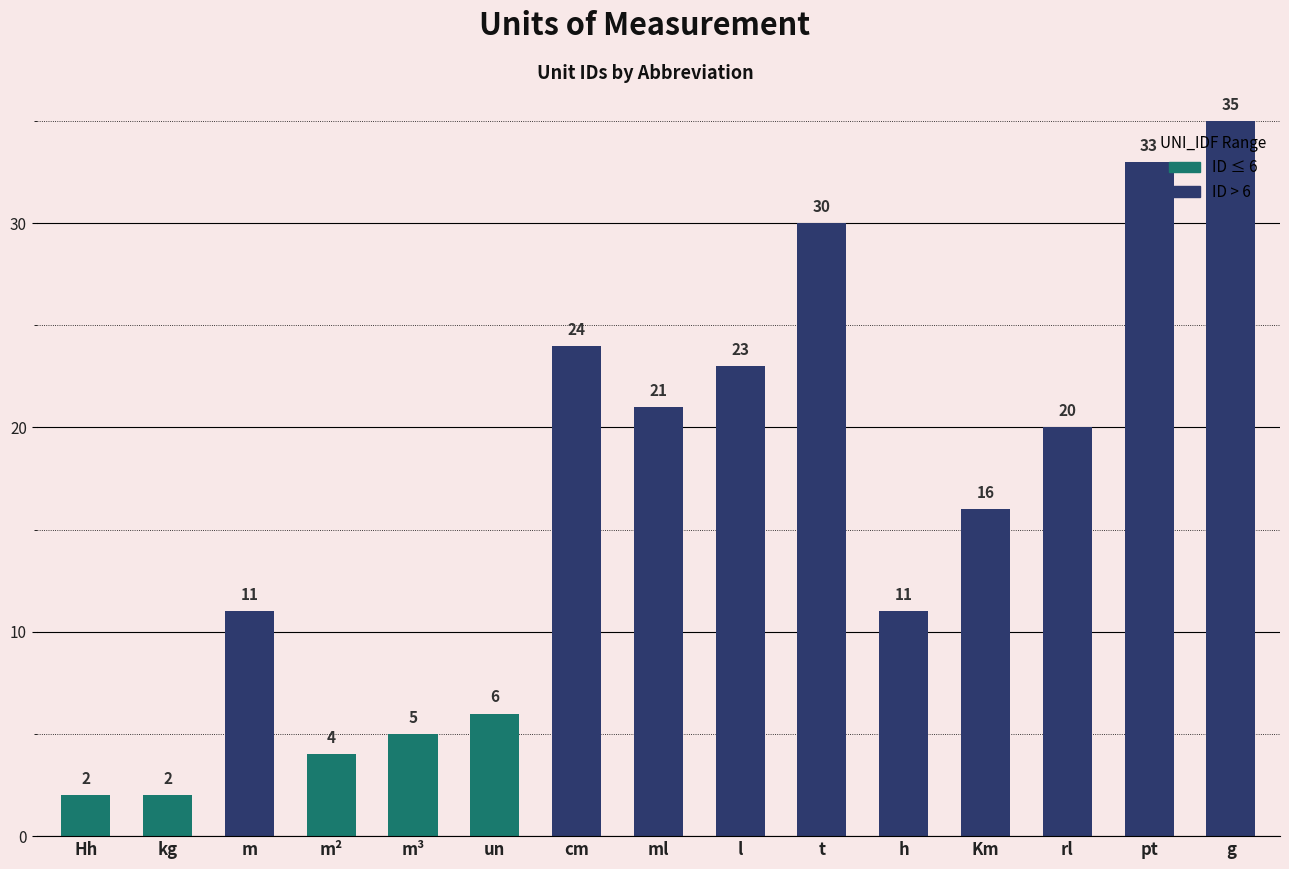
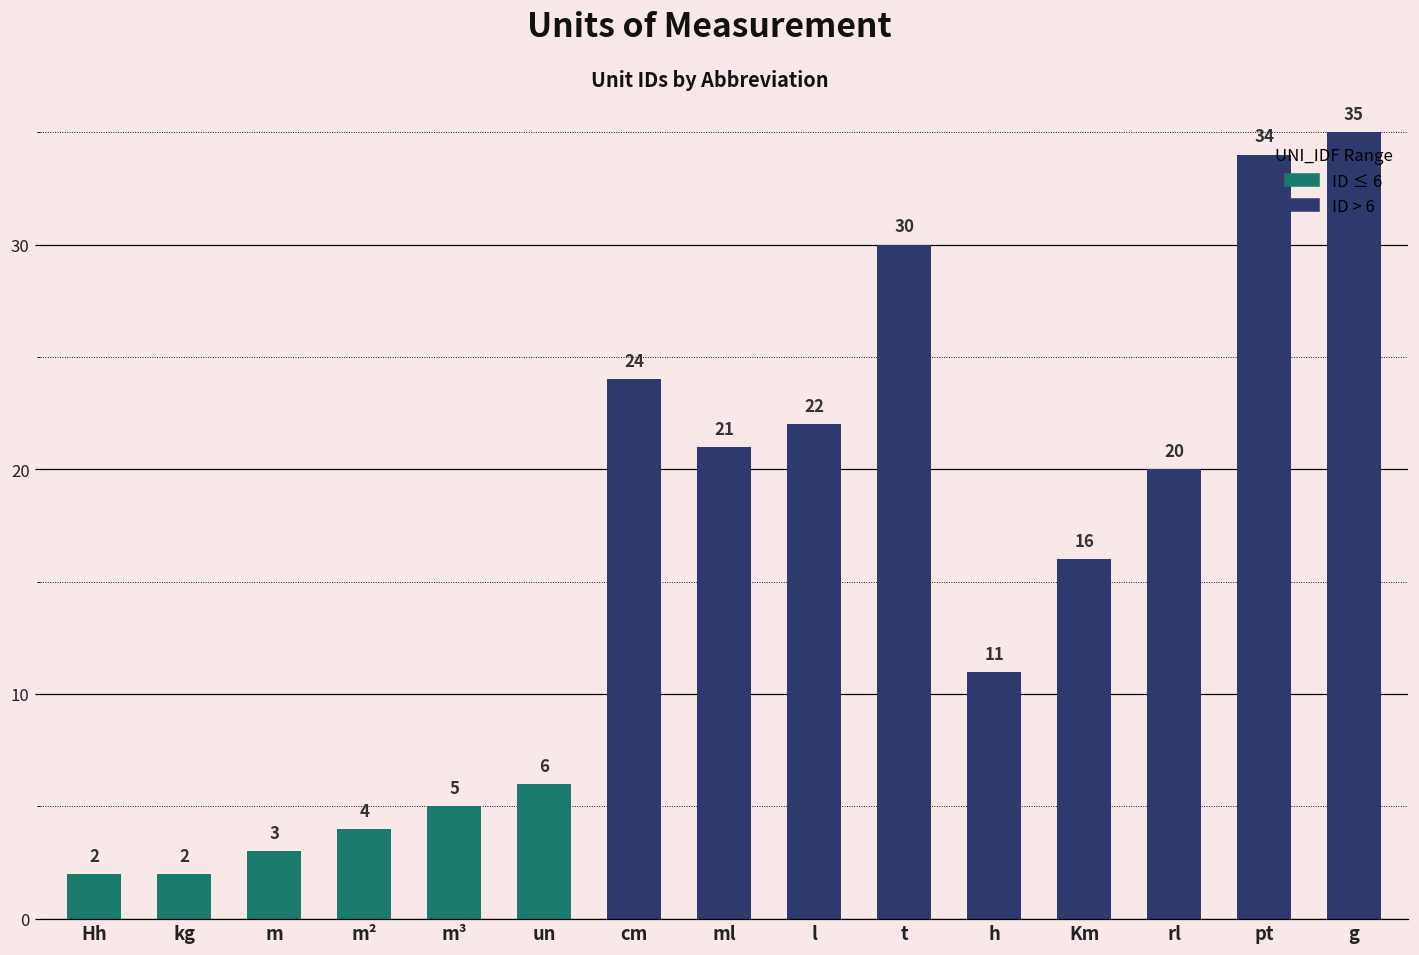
  {
    "Hh": 2,
    "kg": 2,
-   "m": 11,
+   "m": 3,
    "m²": 4,
    "m³": 5,
    "un": 6,
    "cm": 24,
    "ml": 21,
-   "l": 23,
+   "l": 22,
    "t": 30,
    "h": 11,
    "Km": 16,
    "rl": 20,
-   "pt": 33,
+   "pt": 34,
    "g": 35
  }
